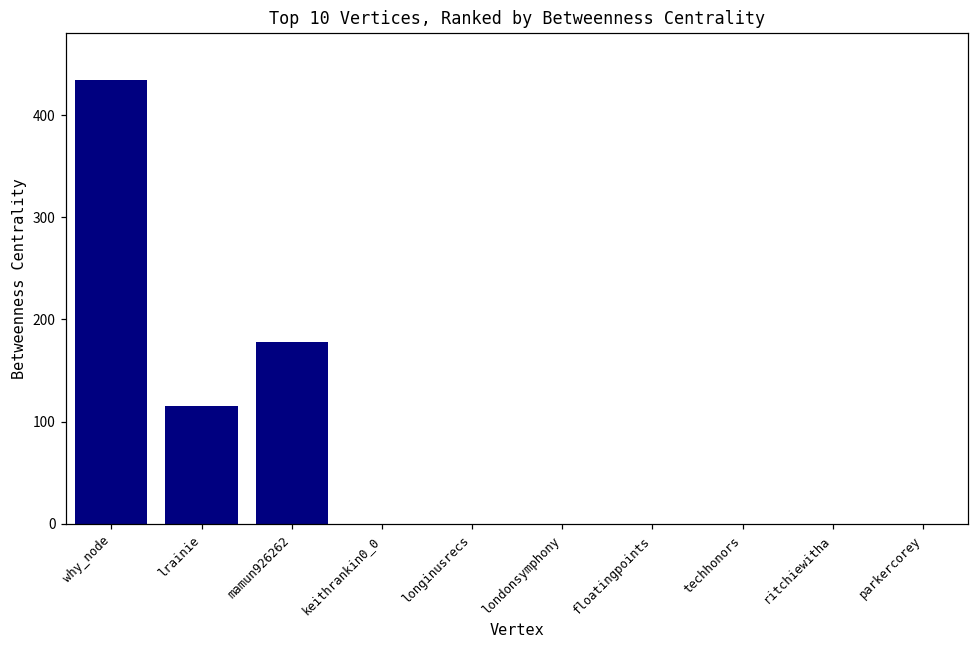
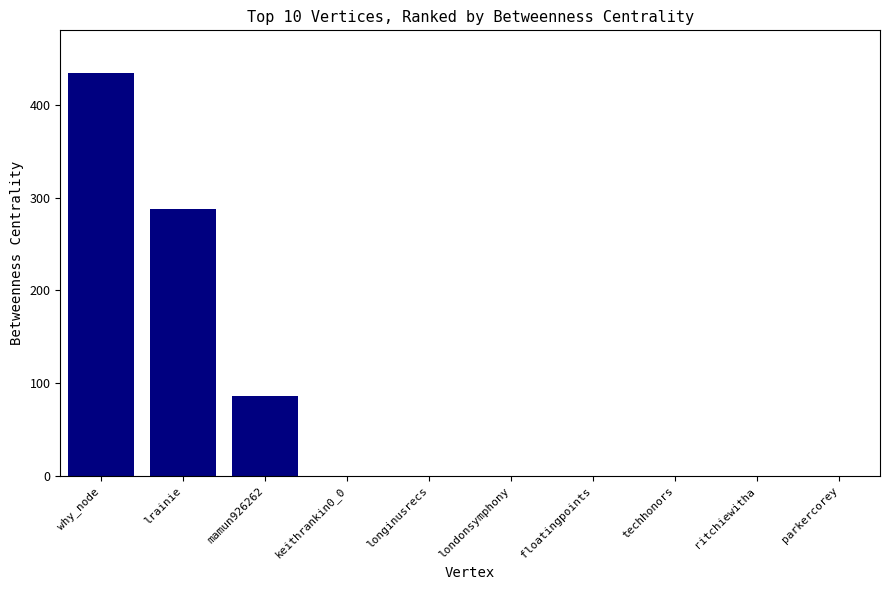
  {
    "why_node": 430,
-   "lrainie": 120,
-   "mamun926262": 180,
+   "lrainie": 290,
+   "mamun926262": 90,
    "keithrankin0_0": 0,
    "longinusrecs": 0,
    "londonsymphony": 0,
    "floatingpoints": 0,
    "techhonors": 0,
    "ritchiewitha": 0,
    "parkercorey": 0
  }
